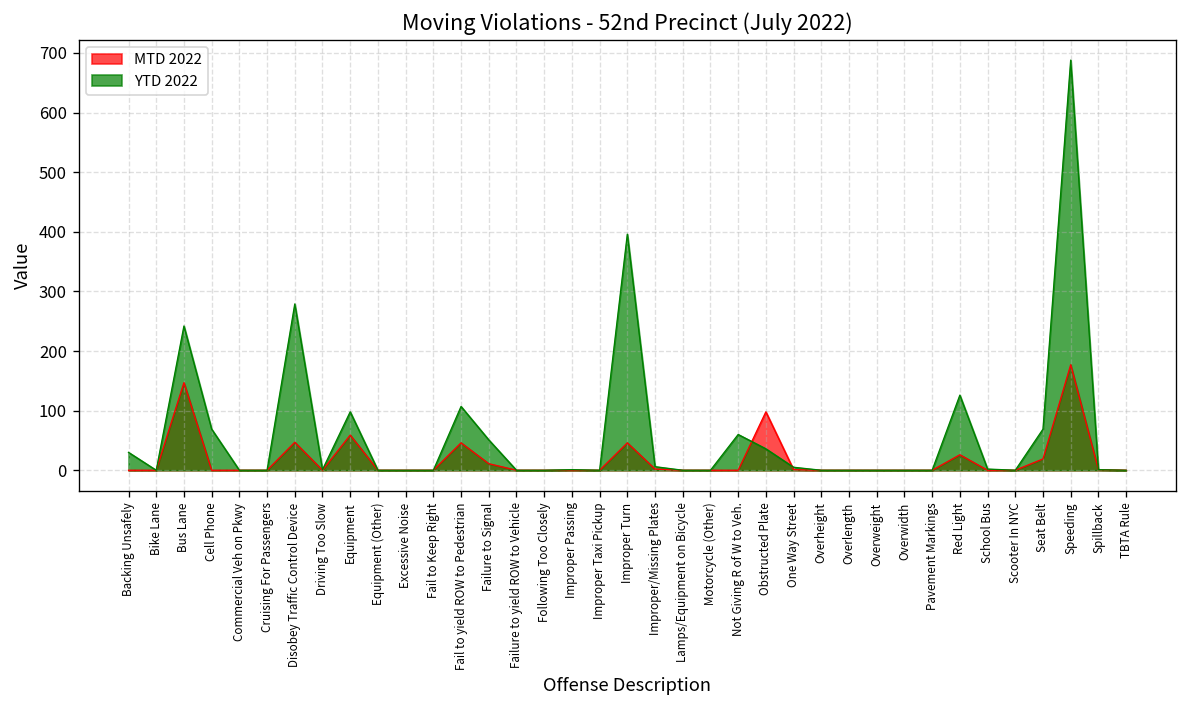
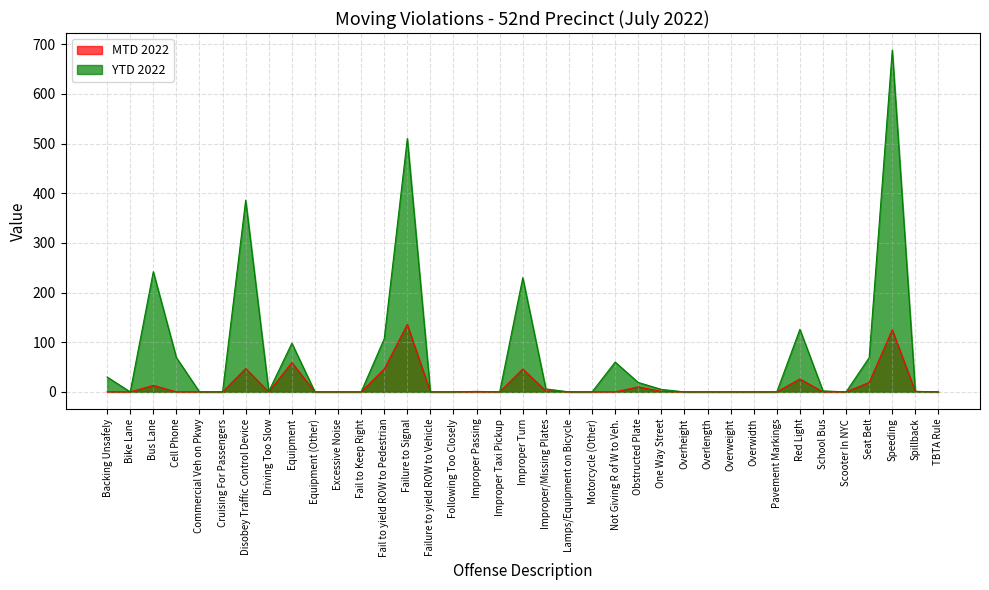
  {
    "MTD 2022": {
      "Backing Unsafely": 0,
-     "Bus Lane": 150,
+     "Bus Lane": 10,
      "Cell Phone": 0,
      "Disobey Traffic Control Device": 50,
      "Equipment": 60,
      "Fail to yield ROW to Pedestrian": 50,
-     "Failure to Signal": 10,
+     "Failure to Signal": 140,
      "Improper Turn": 50,
      "Not Giving R of W to Veh.": 0,
-     "Obstructed Plate": 100,
+     "Obstructed Plate": 10,
      "Red Light": 30,
      "Seat Belt": 20,
-     "Speeding": 180
+     "Speeding": 130
    },
    "YTD 2022": {
      "Backing Unsafely": 30,
      "Bus Lane": 240,
      "Cell Phone": 70,
-     "Disobey Traffic Control Device": 280,
+     "Disobey Traffic Control Device": 390,
      "Equipment": 100,
      "Fail to yield ROW to Pedestrian": 110,
-     "Failure to Signal": 50,
-     "Improper Turn": 400,
+     "Failure to Signal": 510,
+     "Improper Turn": 230,
      "Not Giving R of W to Veh.": 60,
-     "Obstructed Plate": 40,
+     "Obstructed Plate": 20,
      "Red Light": 130,
      "Seat Belt": 70,
      "Speeding": 690
    }
  }
